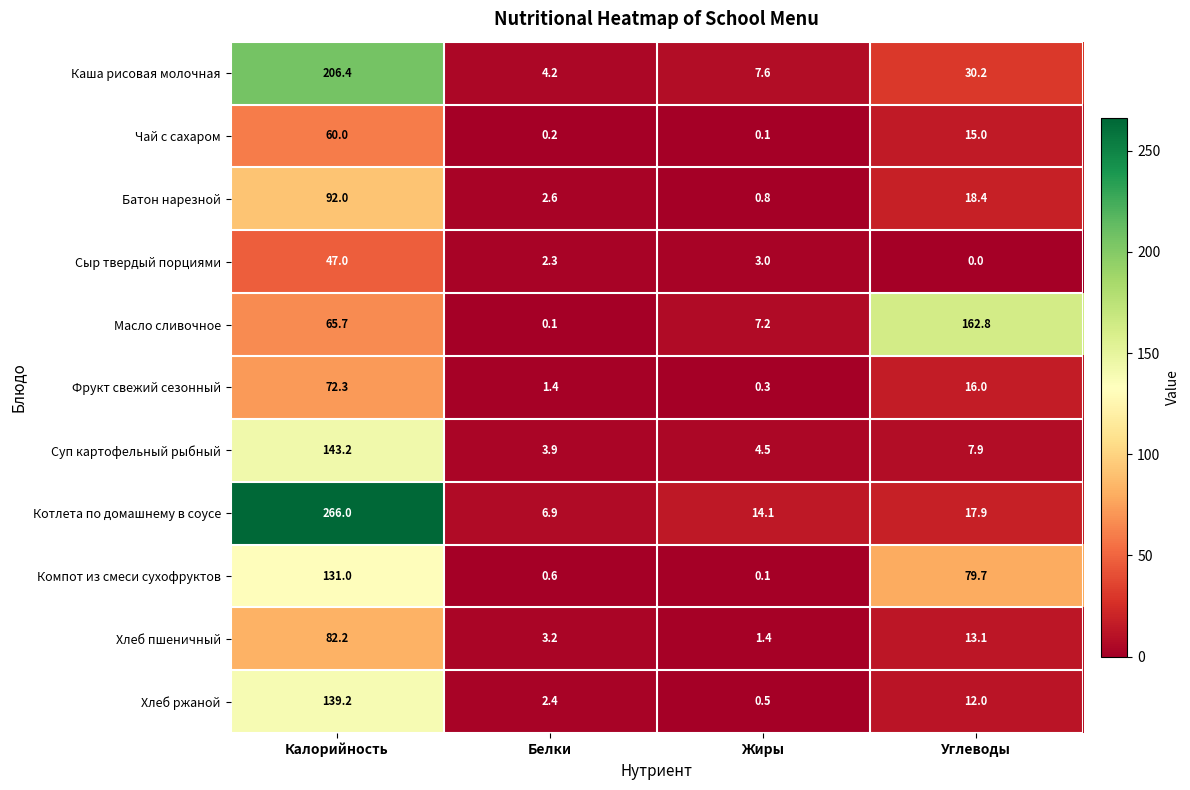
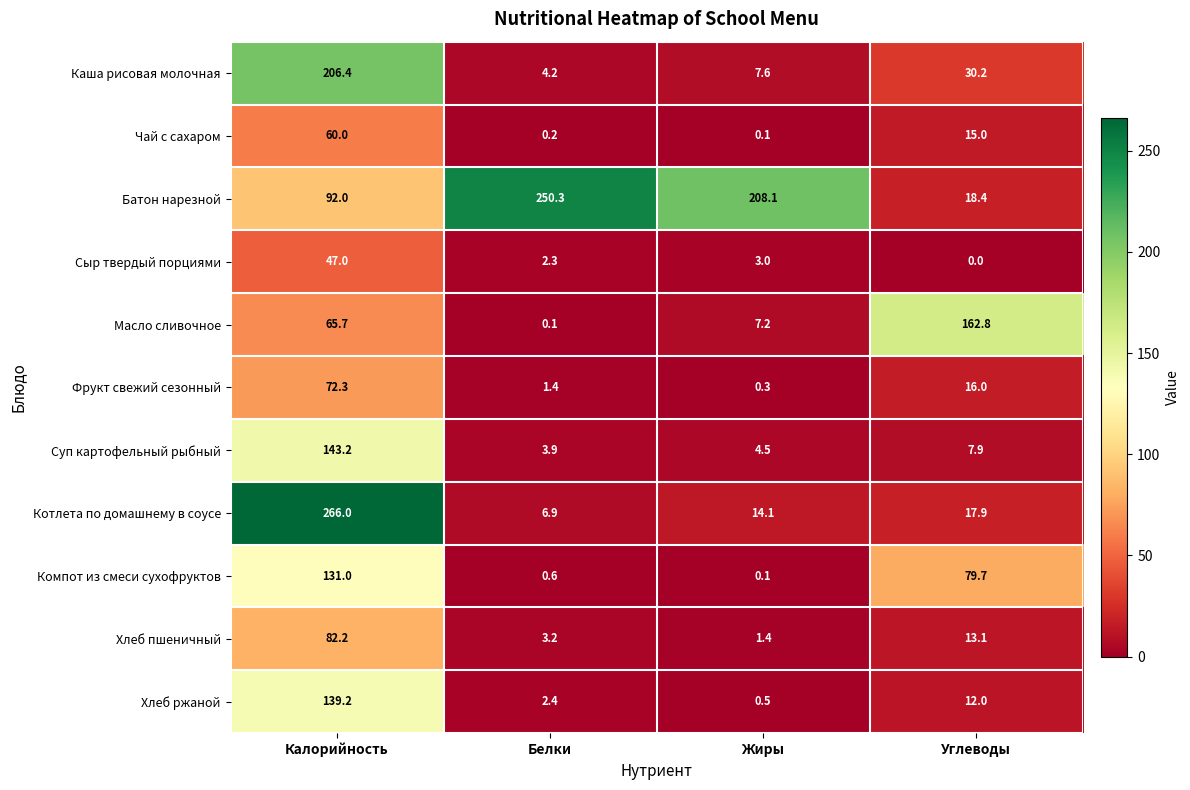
  {
    "Каша рисовая молочная": {
      "Калорийность": 206.4,
      "Белки": 4.2,
      "Жиры": 7.6,
      "Углеводы": 30.2
    },
    "Чай с сахаром": {
      "Калорийность": 60.0,
      "Белки": 0.2,
      "Жиры": 0.1,
      "Углеводы": 15.0
    },
    "Батон нарезной": {
      "Калорийность": 92.0,
-     "Белки": 2.6,
-     "Жиры": 0.8,
+     "Белки": 250.3,
+     "Жиры": 208.1,
      "Углеводы": 18.4
    },
    "Сыр твердый порциями": {
      "Калорийность": 47.0,
      "Белки": 2.3,
      "Жиры": 3.0,
      "Углеводы": 0.0
    },
    "Масло сливочное": {
      "Калорийность": 65.7,
      "Белки": 0.1,
      "Жиры": 7.2,
      "Углеводы": 162.8
    },
    "Фрукт свежий сезонный": {
      "Калорийность": 72.3,
      "Белки": 1.4,
      "Жиры": 0.3,
      "Углеводы": 16.0
    },
    "Суп картофельный рыбный": {
      "Калорийность": 143.2,
      "Белки": 3.9,
      "Жиры": 4.5,
      "Углеводы": 7.9
    },
    "Котлета по домашнему в соусе": {
      "Калорийность": 266.0,
      "Белки": 6.9,
      "Жиры": 14.1,
      "Углеводы": 17.9
    },
    "Компот из смеси сухофруктов": {
      "Калорийность": 131.0,
      "Белки": 0.6,
      "Жиры": 0.1,
      "Углеводы": 79.7
    },
    "Хлеб пшеничный": {
      "Калорийность": 82.2,
      "Белки": 3.2,
      "Жиры": 1.4,
      "Углеводы": 13.1
    },
    "Хлеб ржаной": {
      "Калорийность": 139.2,
      "Белки": 2.4,
      "Жиры": 0.5,
      "Углеводы": 12.0
    }
  }
